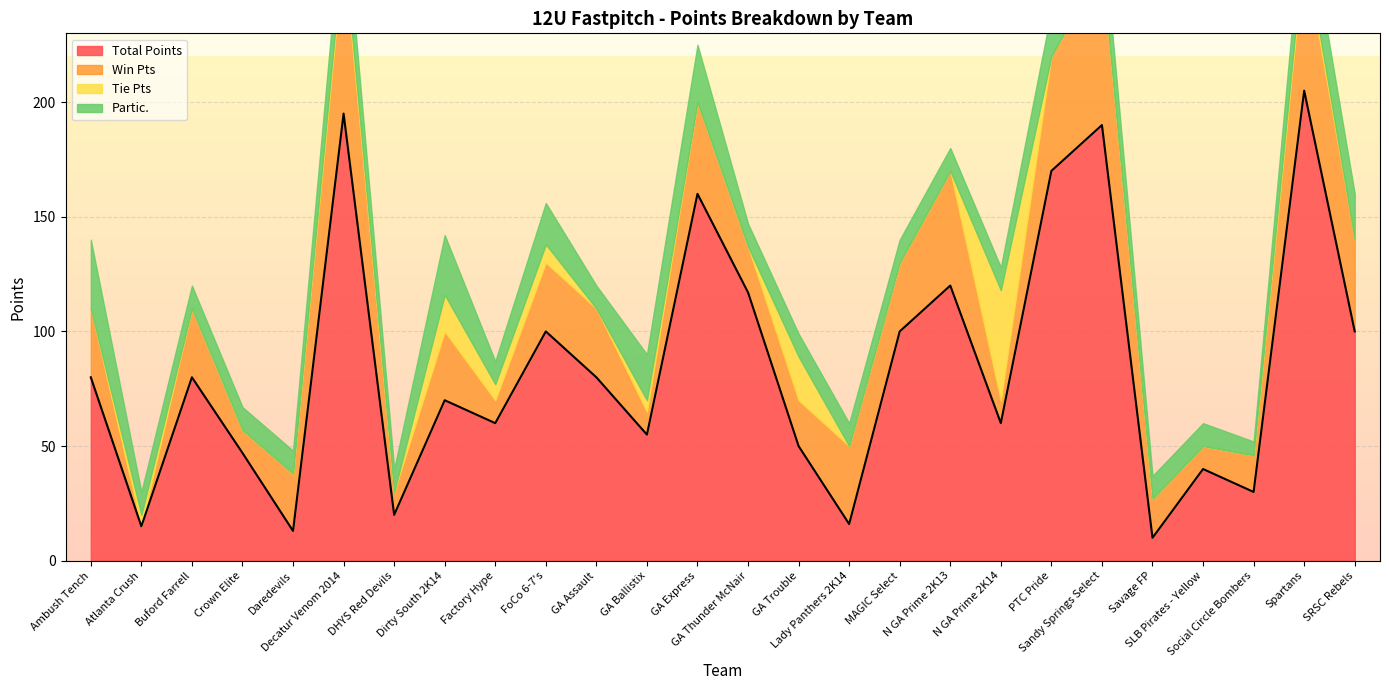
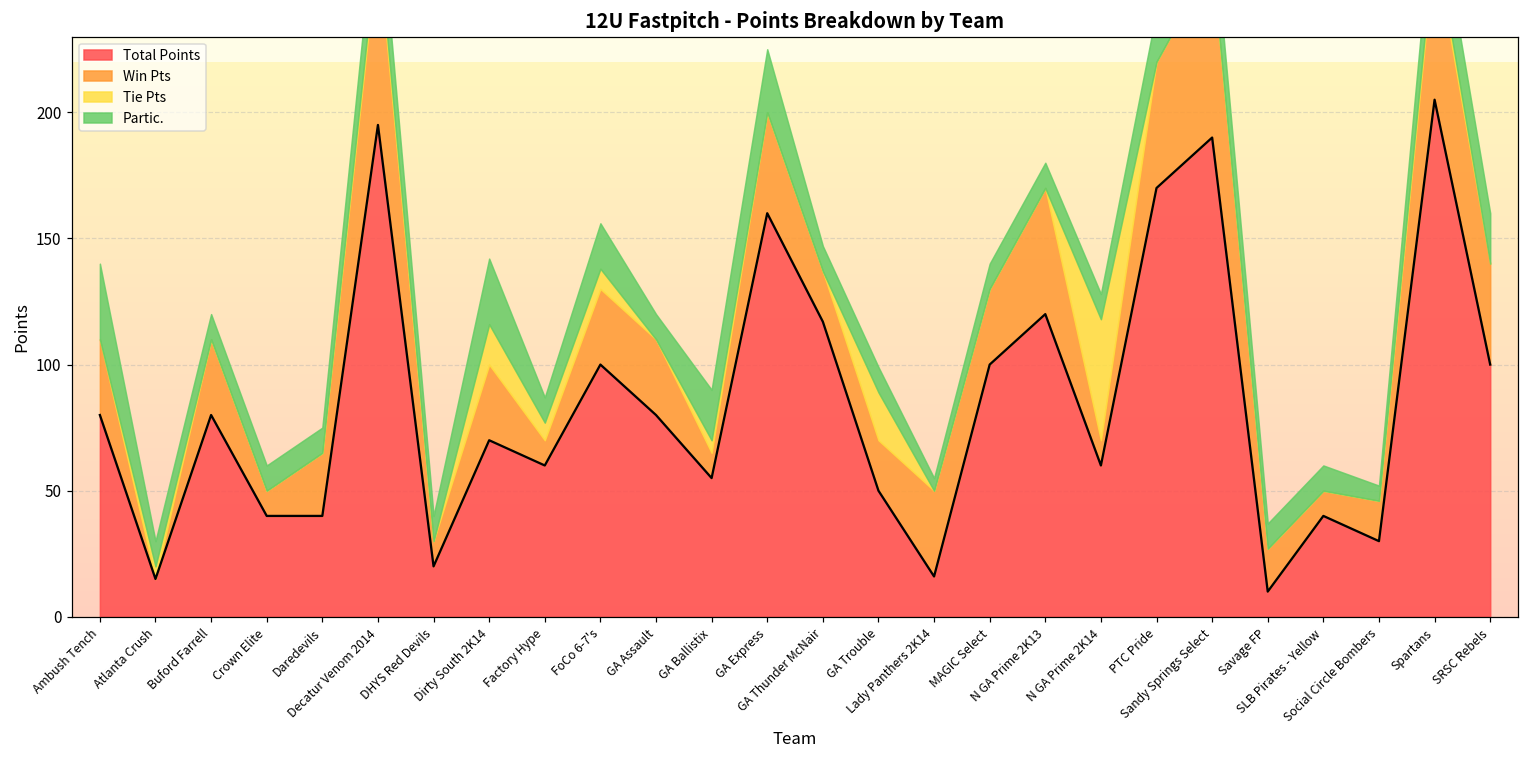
  {
    "Total Points": {
      "Ambush Tench": 80,
      "Buford Farrell": 80,
-     "Crown Elite": 47,
-     "Daredevils": 13,
+     "Crown Elite": 40,
+     "Daredevils": 40,
      "Decatur Venom 2014": 195,
      "DHYS Red Devils": 20,
      "Dirty South 2K14": 70,
      "Factory Hype": 60,
      "FoCo 6-7's": 100,
      "GA Assault": 80,
      "GA Ballistix": 55,
      "GA Express": 160,
      "GA Thunder McNair": 117,
      "GA Trouble": 50,
      "Lady Panthers 2K14": 16,
      "MAGIC Select": 100,
      "N GA Prime 2K13": 120,
      "N GA Prime 2K14": 60,
      "PTC Pride": 170,
      "Sandy Springs Select": 190,
      "Savage FP": 10,
      "SLB Pirates - Yellow": 40,
      "Social Circle Bombers": 30,
      "Spartans": 205,
      "SRSC Rebels": 100
    },
    "Win Pts": {
      "Dirty South 2K14": 30,
      "Factory Hype": 10,
      "FoCo 6-7's": 30,
      "GA Ballistix": 10,
      "GA Trouble": 20,
      "N GA Prime 2K14": 10
    },
    "Tie Pts": {
      "Atlanta Crush": 5,
      "Dirty South 2K14": 16,
      "Factory Hype": 7,
      "FoCo 6-7's": 8,
      "GA Ballistix": 5,
      "GA Trouble": 19,
      "N GA Prime 2K14": 48
    },
    "Partic.": {
      "Ambush Tench": 30,
      "Atlanta Crush": 10,
      "Buford Farrell": 10,
      "Crown Elite": 10,
      "Daredevils": 10,
      "DHYS Red Devils": 10,
      "Dirty South 2K14": 26,
      "Factory Hype": 10,
      "FoCo 6-7's": 18,
      "GA Assault": 10,
      "GA Ballistix": 20,
      "GA Express": 25,
      "GA Thunder McNair": 10,
      "GA Trouble": 10,
-     "Lady Panthers 2K14": 10,
+     "Lady Panthers 2K14": 5,
      "MAGIC Select": 10,
      "N GA Prime 2K13": 10,
      "N GA Prime 2K14": 10,
      "Savage FP": 10,
      "SLB Pirates - Yellow": 10,
      "Social Circle Bombers": 6,
      "SRSC Rebels": 20
    }
  }
